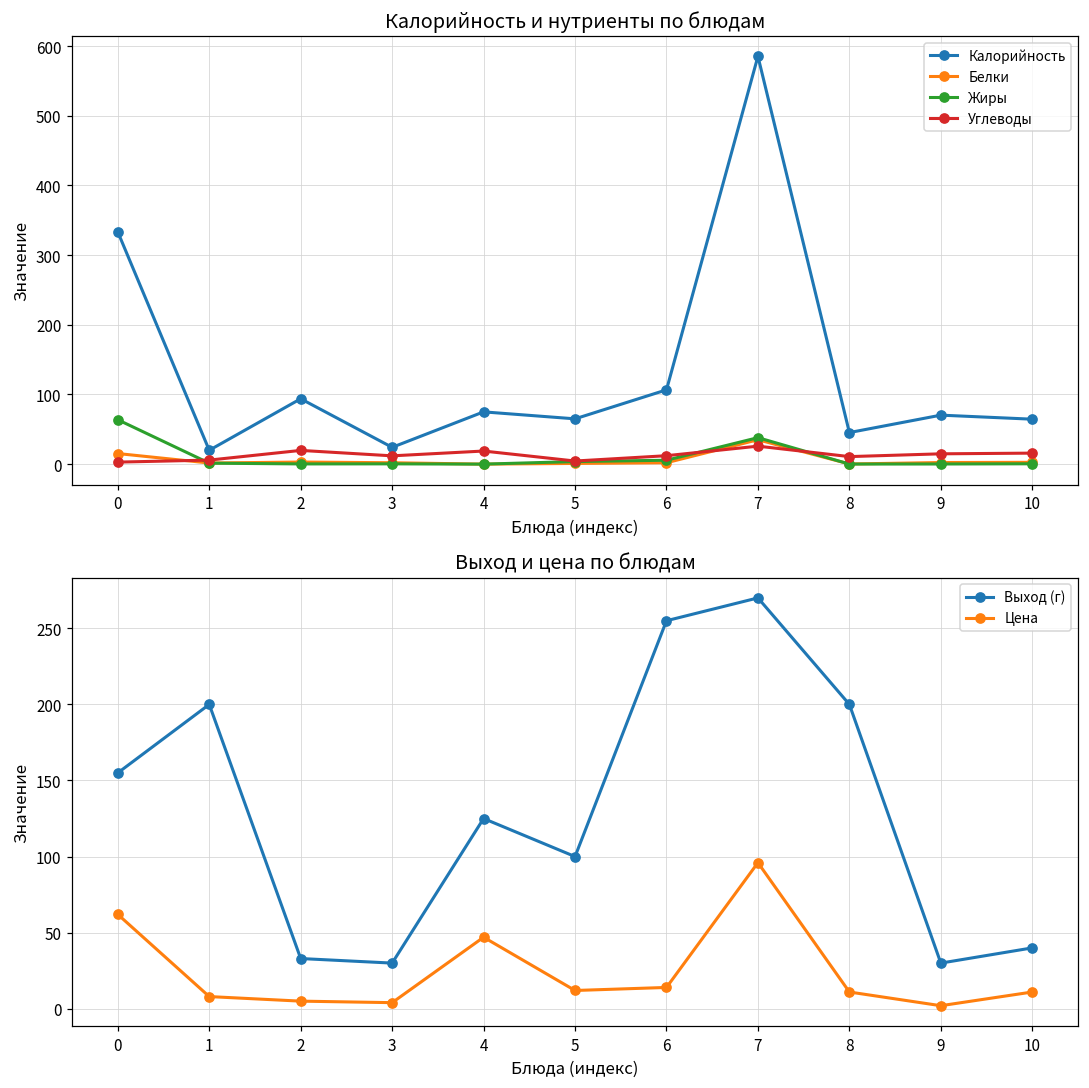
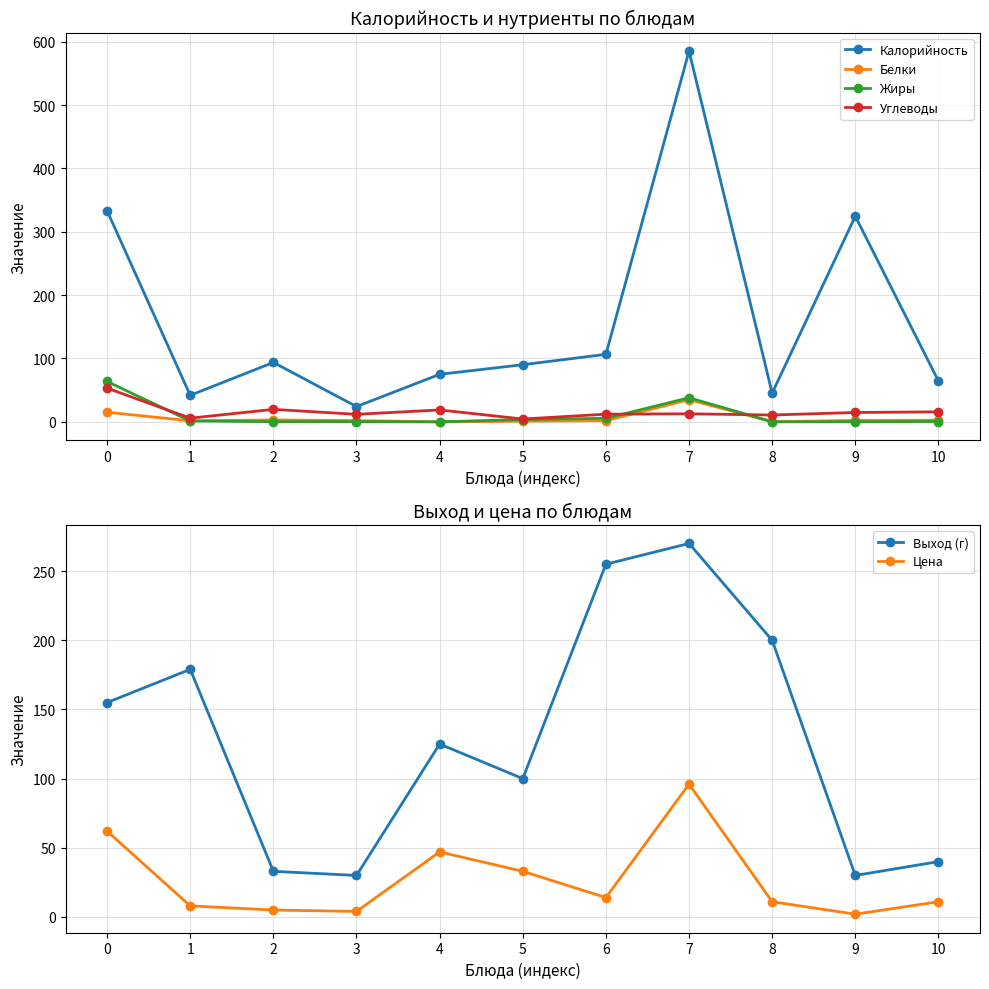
  {
    "Калорийность и нутриенты по блюдам": {
      "Калорийность": {
        "0": 330,
-       "1": 20,
+       "1": 40,
        "2": 90,
        "3": 20,
        "4": 80,
-       "5": 70,
+       "5": 90,
        "6": 110,
        "7": 590,
        "8": 50,
-       "9": 70,
+       "9": 320,
        "10": 60
      },
      "Белки": {
        "0": 20
      },
      "Жиры": {
        "0": 60
      },
      "Углеводы": {
-       "0": 0,
+       "0": 50,
        "1": 10,
        "2": 20,
        "3": 10,
        "4": 20,
        "6": 10,
-       "7": 30,
+       "7": 10,
        "8": 10,
        "9": 10,
        "10": 20
      }
    },
    "Выход и цена по блюдам": {
      "Выход (г)": {
        "0": 155,
-       "1": 200,
+       "1": 179,
        "2": 33,
        "3": 30,
        "4": 125,
        "5": 100,
        "6": 255,
        "7": 270,
        "8": 200,
        "9": 30,
        "10": 40
      },
      "Цена": {
        "0": 62,
        "1": 8,
        "2": 5,
        "3": 4,
        "4": 47,
-       "5": 12,
+       "5": 33,
        "6": 14,
        "7": 96,
        "8": 11,
        "9": 2,
        "10": 11
      }
    }
  }
